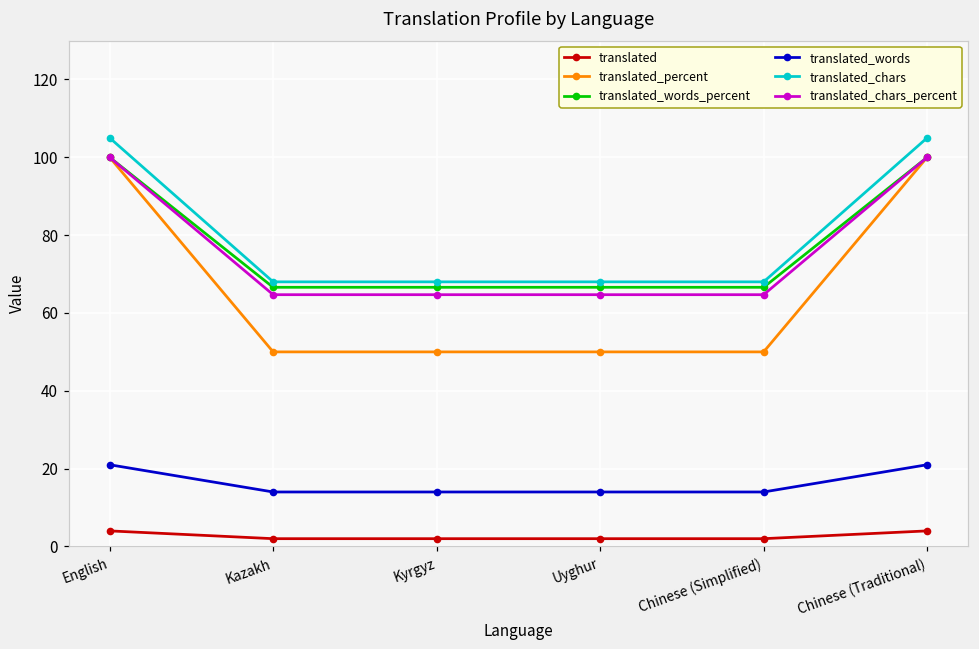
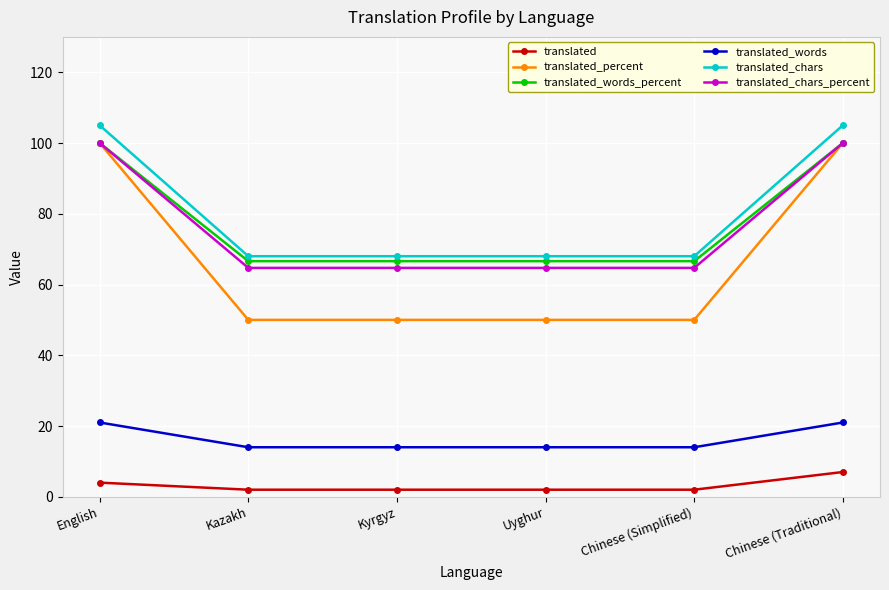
  {
    "translated": {
      "English": 4,
      "Kazakh": 2,
      "Kyrgyz": 2,
      "Uyghur": 2,
      "Chinese (Simplified)": 2,
-     "Chinese (Traditional)": 4
+     "Chinese (Traditional)": 7
    },
    "translated_percent": {
      "Kazakh": 50,
      "Kyrgyz": 50,
      "Uyghur": 50,
      "Chinese (Simplified)": 50
    },
    "translated_words_percent": {
      "Kazakh": 67,
      "Kyrgyz": 67,
      "Uyghur": 67,
      "Chinese (Simplified)": 67
    },
    "translated_words": {
      "English": 21,
      "Kazakh": 14,
      "Kyrgyz": 14,
      "Uyghur": 14,
      "Chinese (Simplified)": 14,
      "Chinese (Traditional)": 21
    },
    "translated_chars": {
      "English": 105,
      "Kazakh": 68,
      "Kyrgyz": 68,
      "Uyghur": 68,
      "Chinese (Simplified)": 68,
      "Chinese (Traditional)": 105
    },
    "translated_chars_percent": {
      "Kazakh": 65,
      "Kyrgyz": 65,
      "Uyghur": 65,
      "Chinese (Simplified)": 65
    }
  }
